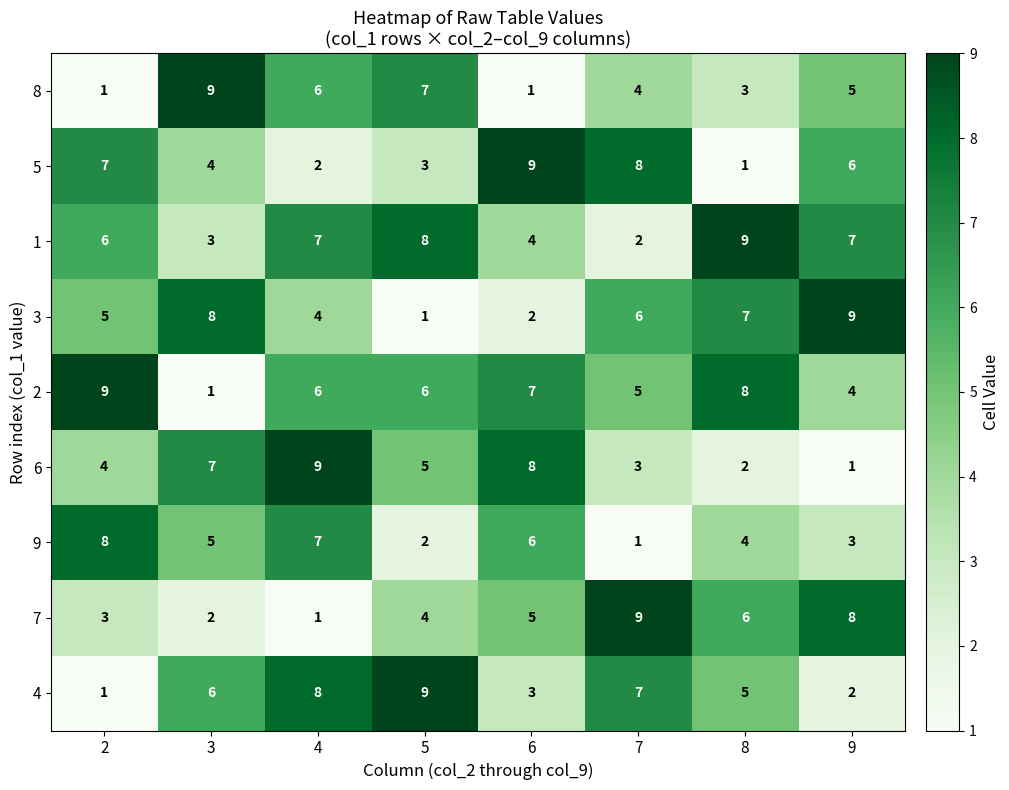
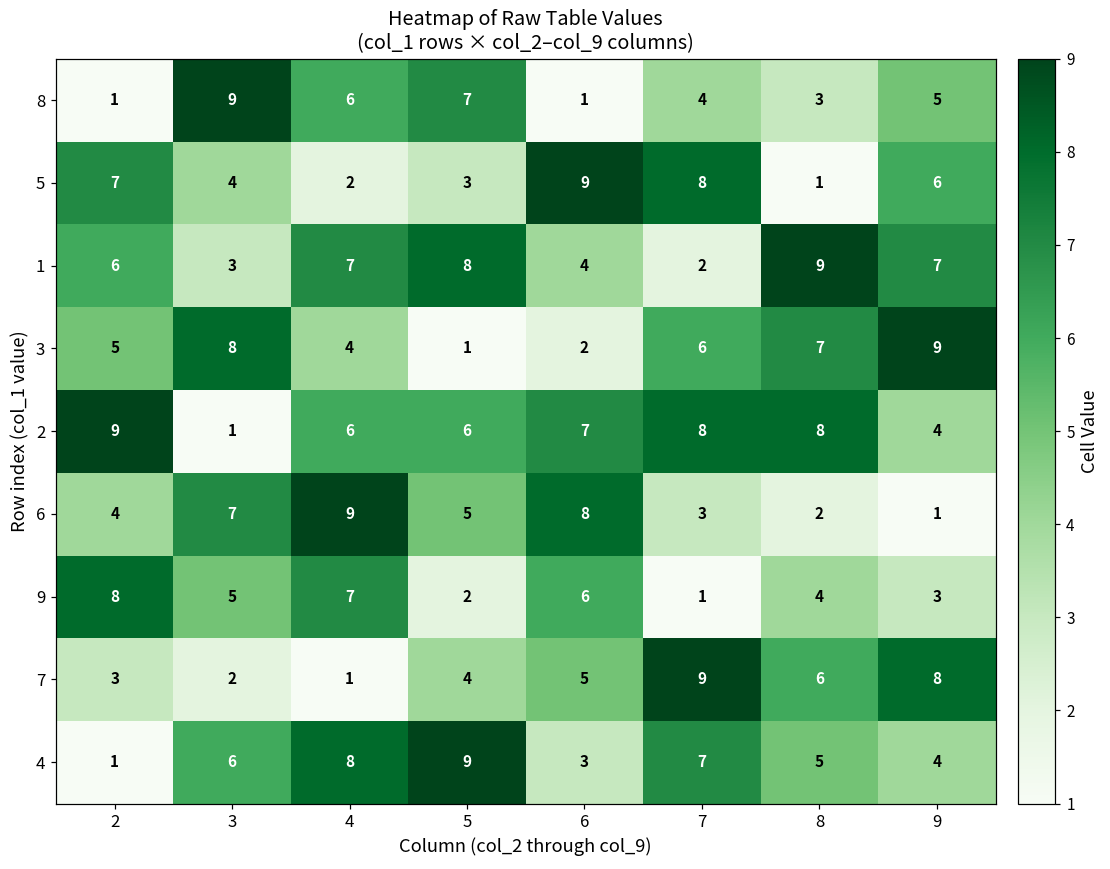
  {
    "8": {
      "2": 1,
      "3": 9,
      "4": 6,
      "5": 7,
      "6": 1,
      "7": 4,
      "8": 3,
      "9": 5
    },
    "5": {
      "2": 7,
      "3": 4,
      "4": 2,
      "5": 3,
      "6": 9,
      "7": 8,
      "8": 1,
      "9": 6
    },
    "1": {
      "2": 6,
      "3": 3,
      "4": 7,
      "5": 8,
      "6": 4,
      "7": 2,
      "8": 9,
      "9": 7
    },
    "3": {
      "2": 5,
      "3": 8,
      "4": 4,
      "5": 1,
      "6": 2,
      "7": 6,
      "8": 7,
      "9": 9
    },
    "2": {
      "2": 9,
      "3": 1,
      "4": 6,
      "5": 6,
      "6": 7,
-     "7": 5,
+     "7": 8,
      "8": 8,
      "9": 4
    },
    "6": {
      "2": 4,
      "3": 7,
      "4": 9,
      "5": 5,
      "6": 8,
      "7": 3,
      "8": 2,
      "9": 1
    },
    "9": {
      "2": 8,
      "3": 5,
      "4": 7,
      "5": 2,
      "6": 6,
      "7": 1,
      "8": 4,
      "9": 3
    },
    "7": {
      "2": 3,
      "3": 2,
      "4": 1,
      "5": 4,
      "6": 5,
      "7": 9,
      "8": 6,
      "9": 8
    },
    "4": {
      "2": 1,
      "3": 6,
      "4": 8,
      "5": 9,
      "6": 3,
      "7": 7,
      "8": 5,
-     "9": 2
+     "9": 4
    }
  }
